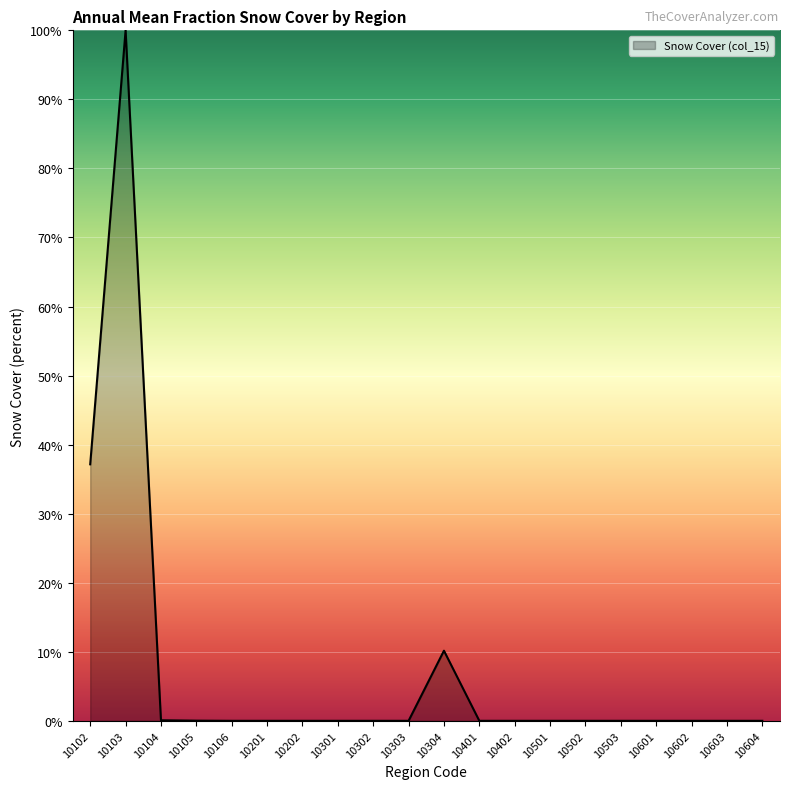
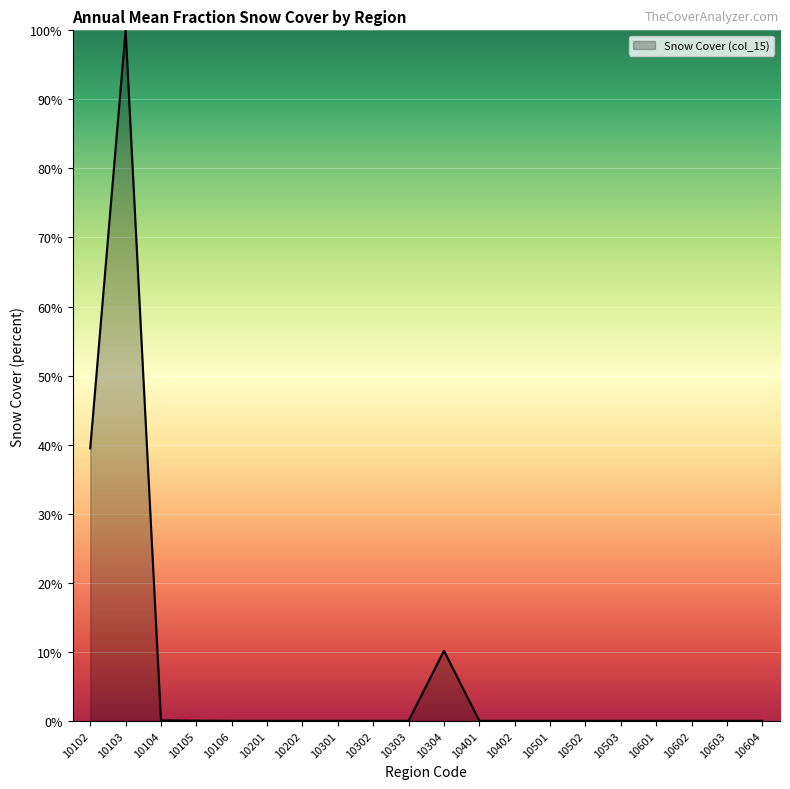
  {
-   "10102": "37%",
+   "10102": "39%",
    "10103": "100%",
    "10104": "0%",
    "10105": "0%",
    "10106": "0%",
    "10201": "0%",
    "10202": "0%",
    "10301": "0%",
    "10302": "0%",
    "10303": "0%",
    "10304": "10%",
    "10401": "0%",
    "10402": "0%",
    "10501": "0%",
    "10502": "0%",
    "10503": "0%",
    "10601": "0%",
    "10602": "0%",
    "10603": "0%",
    "10604": "0%"
  }
